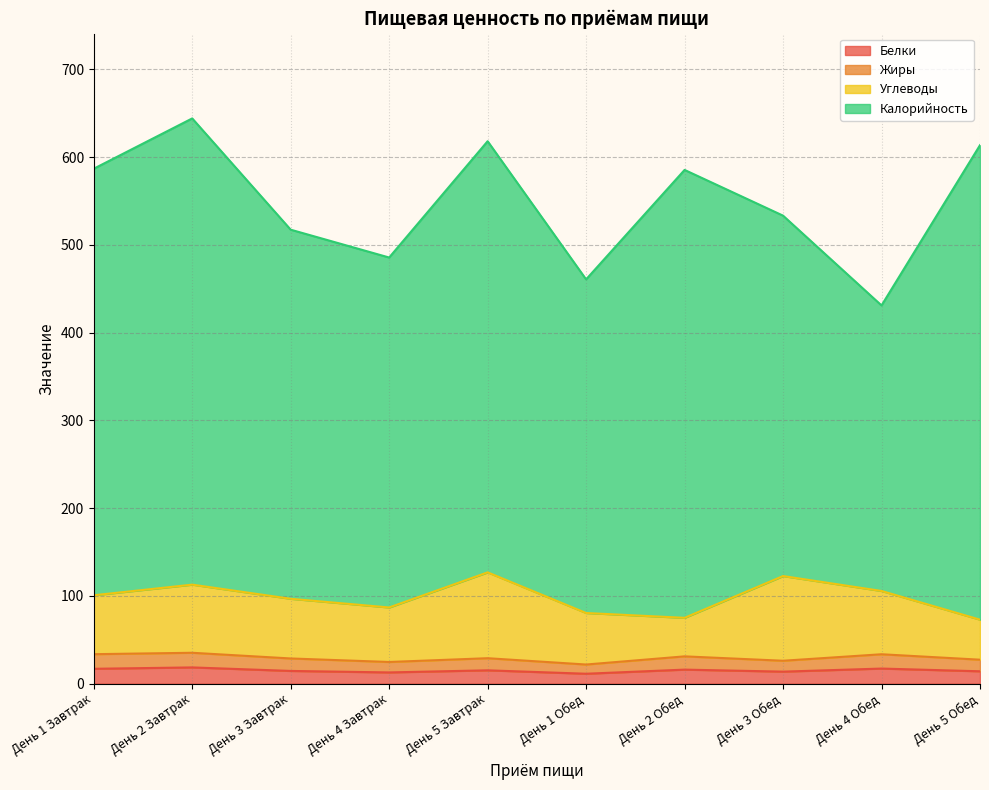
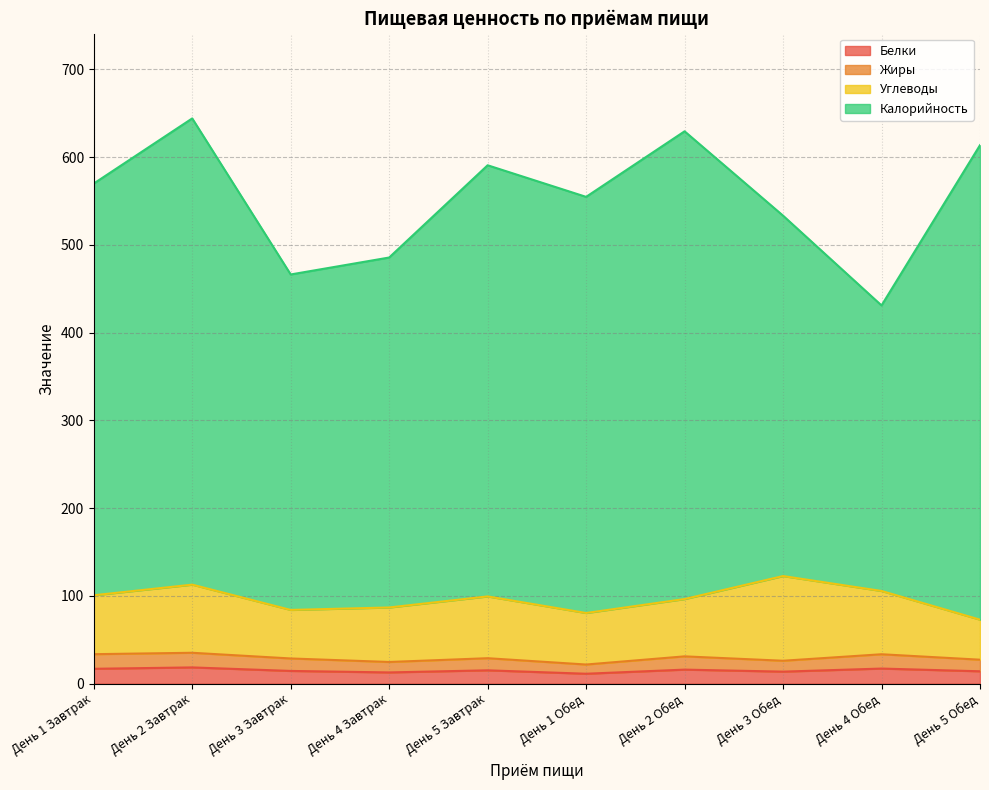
  {
    "Углеводы": {
      "День 1 Завтрак": 70,
      "День 2 Завтрак": 80,
-     "День 3 Завтрак": 70,
+     "День 3 Завтрак": 60,
      "День 4 Завтрак": 60,
-     "День 5 Завтрак": 100,
+     "День 5 Завтрак": 70,
      "День 1 Обед": 60,
-     "День 2 Обед": 40,
+     "День 2 Обед": 70,
      "День 3 Обед": 100,
      "День 4 Обед": 70,
      "День 5 Обед": 50
    },
    "Калорийность": {
-     "День 1 Завтрак": 490,
+     "День 1 Завтрак": 470,
      "День 2 Завтрак": 530,
-     "День 3 Завтрак": 420,
+     "День 3 Завтрак": 380,
      "День 4 Завтрак": 400,
      "День 5 Завтрак": 490,
-     "День 1 Обед": 380,
-     "День 2 Обед": 510,
+     "День 1 Обед": 470,
+     "День 2 Обед": 530,
      "День 3 Обед": 410,
      "День 4 Обед": 330,
      "День 5 Обед": 540
    }
  }
